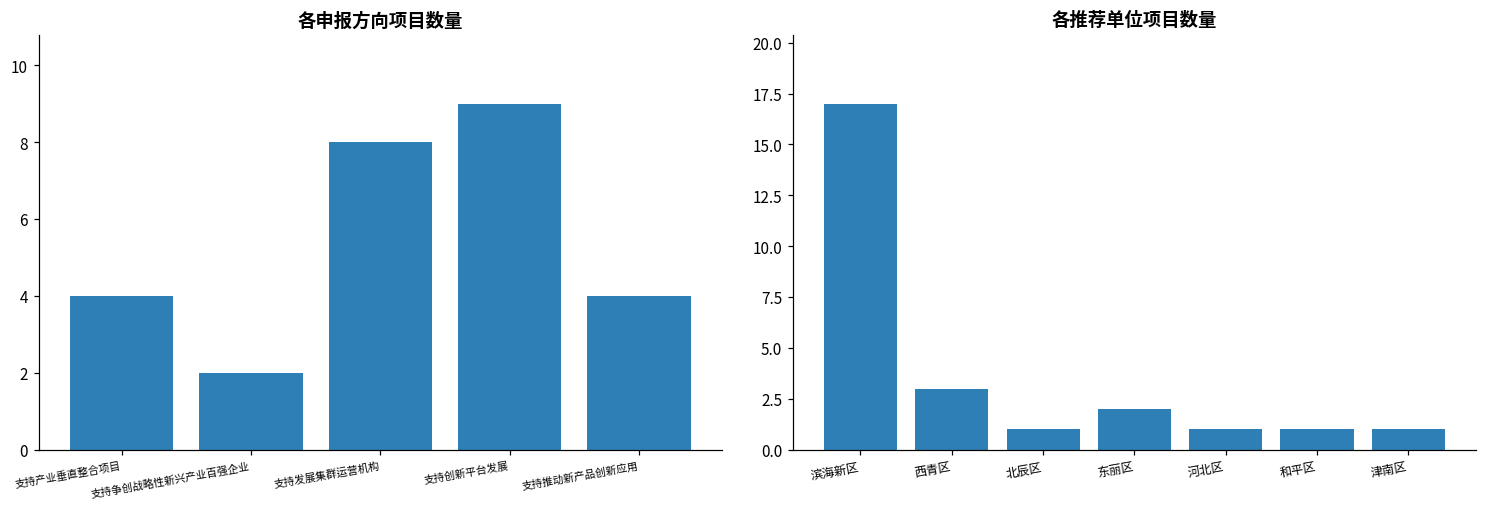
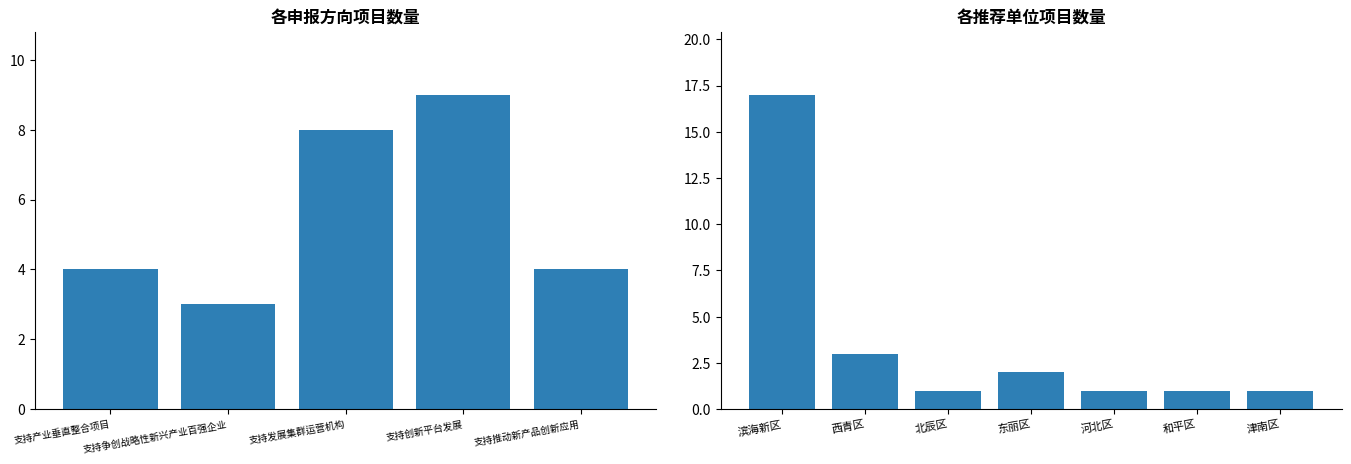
  {
    "各申报方向项目数量": {
      "支持产业垂直整合项目": 4,
-     "支持争创战略性新兴产业百强企业": 2,
+     "支持争创战略性新兴产业百强企业": 3,
      "支持发展集群运营机构": 8,
      "支持创新平台发展": 9,
      "支持推动新产品创新应用": 4
    },
    "各推荐单位项目数量": {
      "滨海新区": 17.0,
      "西青区": 3.0,
      "北辰区": 1.0,
      "东丽区": 2.0,
      "河北区": 1.0,
      "和平区": 1.0,
      "津南区": 1.0
    }
  }
